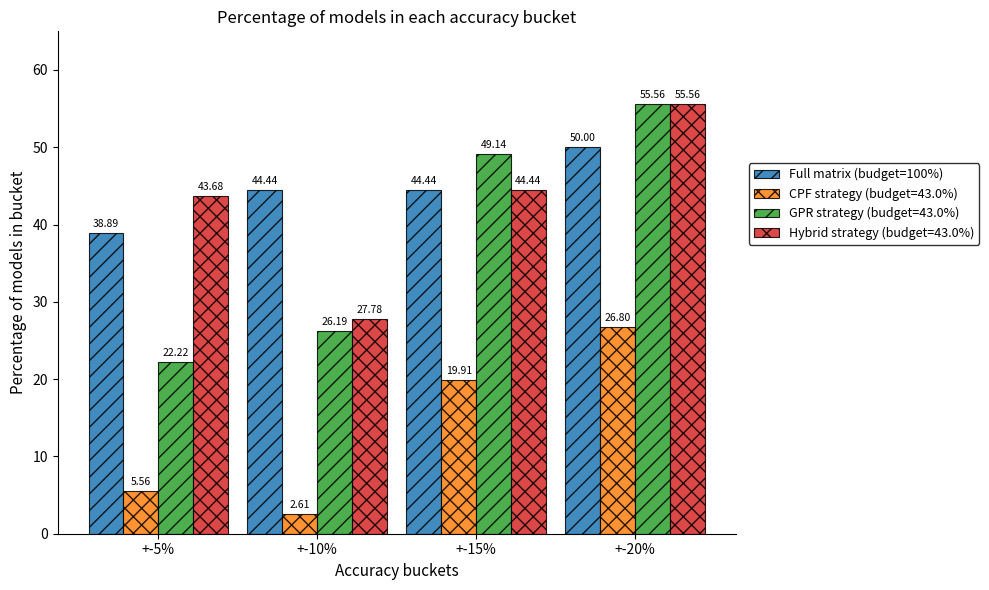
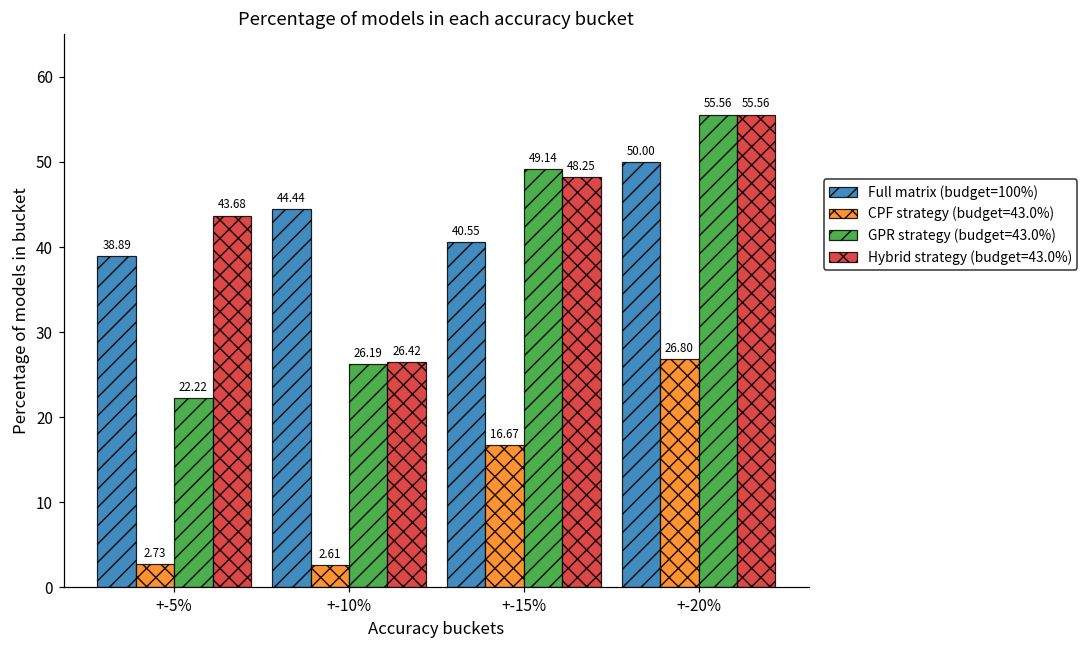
  {
    "Full matrix (budget=100%)": {
      "+-5%": 38.89,
      "+-10%": 44.44,
-     "+-15%": 44.44,
+     "+-15%": 40.55,
      "+-20%": 50.00
    },
    "CPF strategy (budget=43.0%)": {
-     "+-5%": 5.56,
+     "+-5%": 2.73,
      "+-10%": 2.61,
-     "+-15%": 19.91,
+     "+-15%": 16.67,
      "+-20%": 26.80
    },
    "GPR strategy (budget=43.0%)": {
      "+-5%": 22.22,
      "+-10%": 26.19,
      "+-15%": 49.14,
      "+-20%": 55.56
    },
    "Hybrid strategy (budget=43.0%)": {
      "+-5%": 43.68,
-     "+-10%": 27.78,
-     "+-15%": 44.44,
+     "+-10%": 26.42,
+     "+-15%": 48.25,
      "+-20%": 55.56
    }
  }
